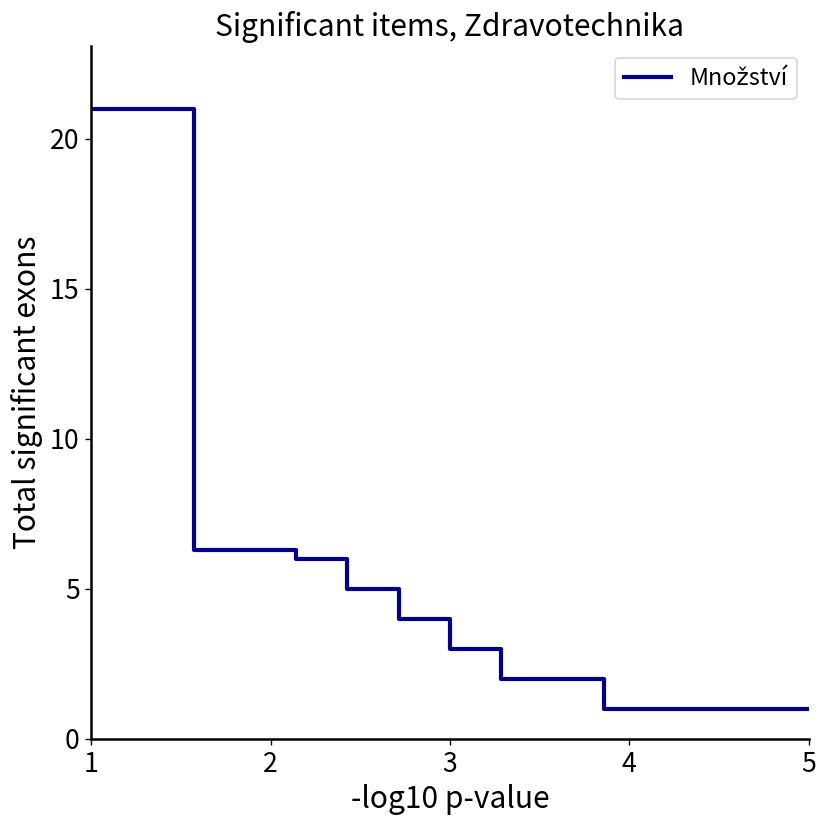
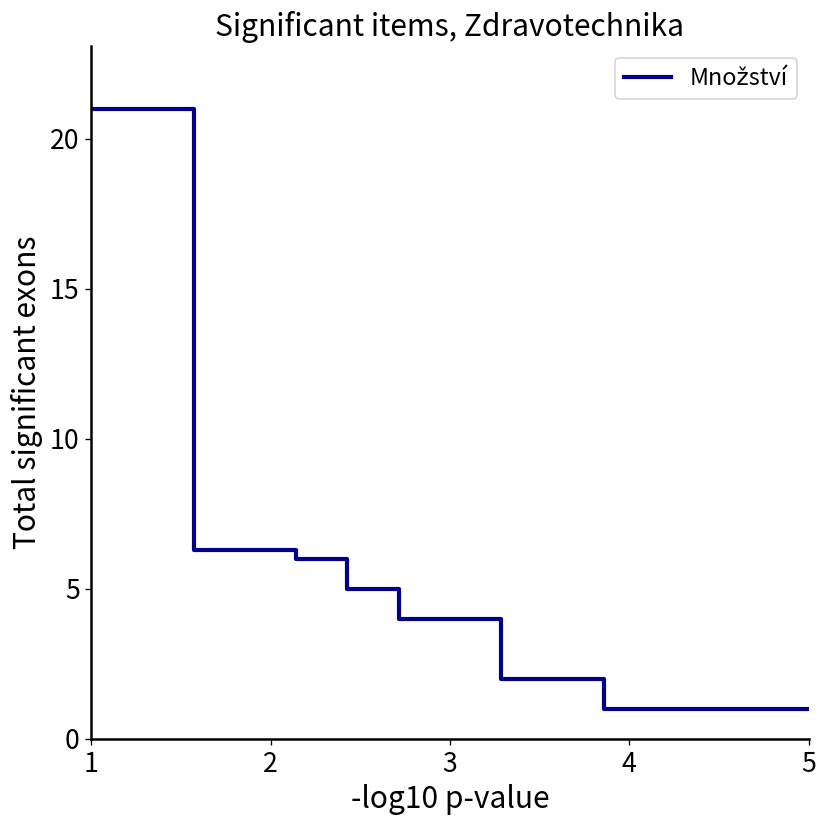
  {
    "1": 21,
-   "3": 3,
+   "3": 4,
    "5": 1
  }
